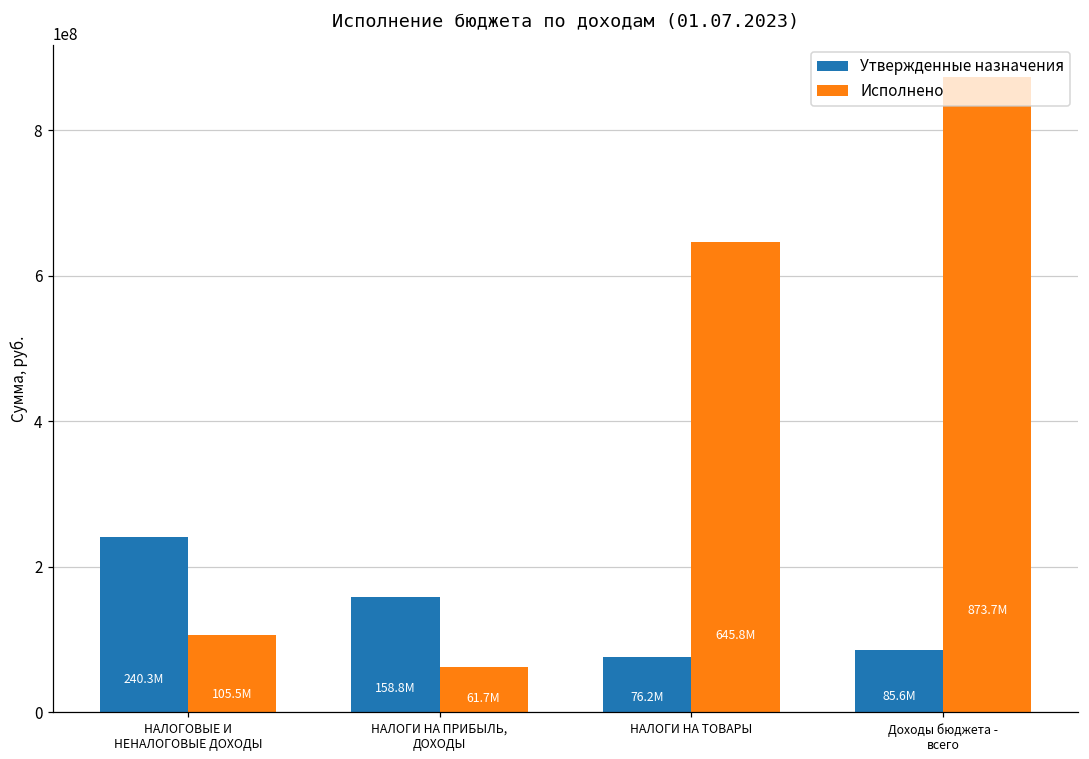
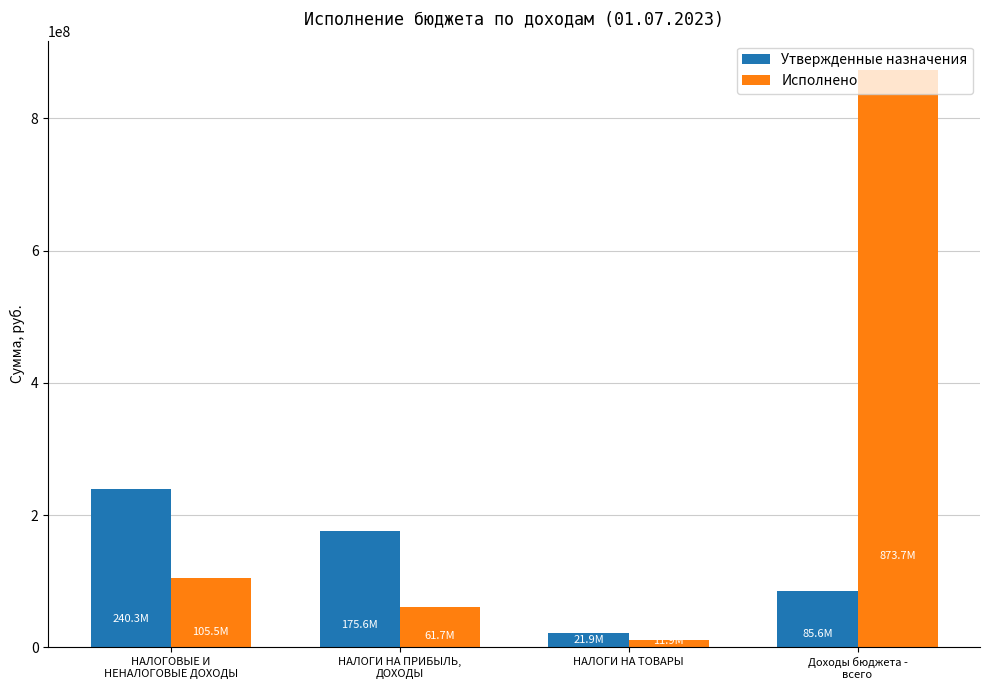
  {
    "Утвержденные назначения": {
      "НАЛОГОВЫЕ И НЕНАЛОГОВЫЕ ДОХОДЫ": "240.3M",
-     "НАЛОГИ НА ПРИБЫЛЬ, ДОХОДЫ": "158.8M",
-     "НАЛОГИ НА ТОВАРЫ": "76.2M",
+     "НАЛОГИ НА ПРИБЫЛЬ, ДОХОДЫ": "175.6M",
+     "НАЛОГИ НА ТОВАРЫ": "21.9M",
      "Доходы бюджета - всего": "85.6M"
    },
    "Исполнено": {
      "НАЛОГОВЫЕ И НЕНАЛОГОВЫЕ ДОХОДЫ": "105.5M",
      "НАЛОГИ НА ПРИБЫЛЬ, ДОХОДЫ": "61.7M",
-     "НАЛОГИ НА ТОВАРЫ": "645.8M"
+     "НАЛОГИ НА ТОВАРЫ": "11.9M"
    }
  }
